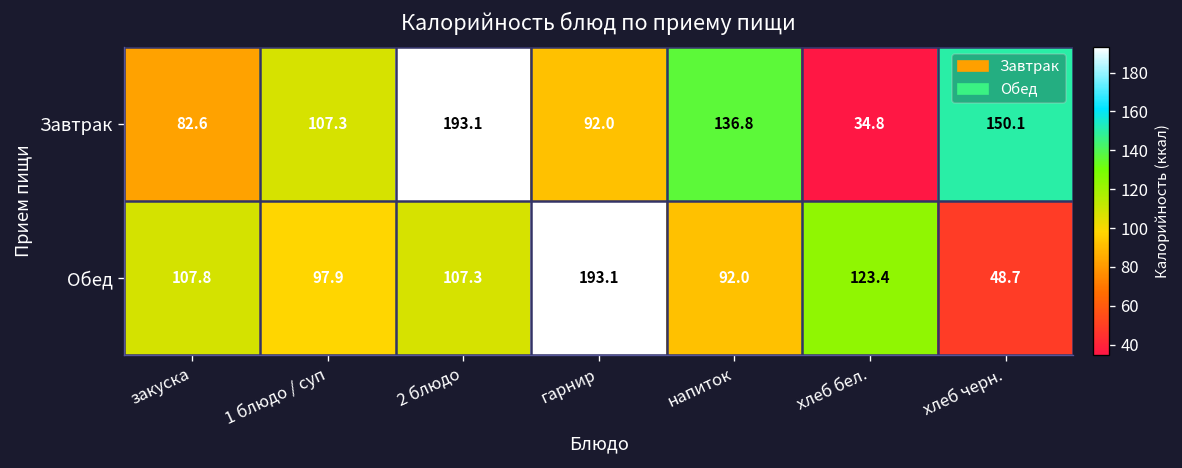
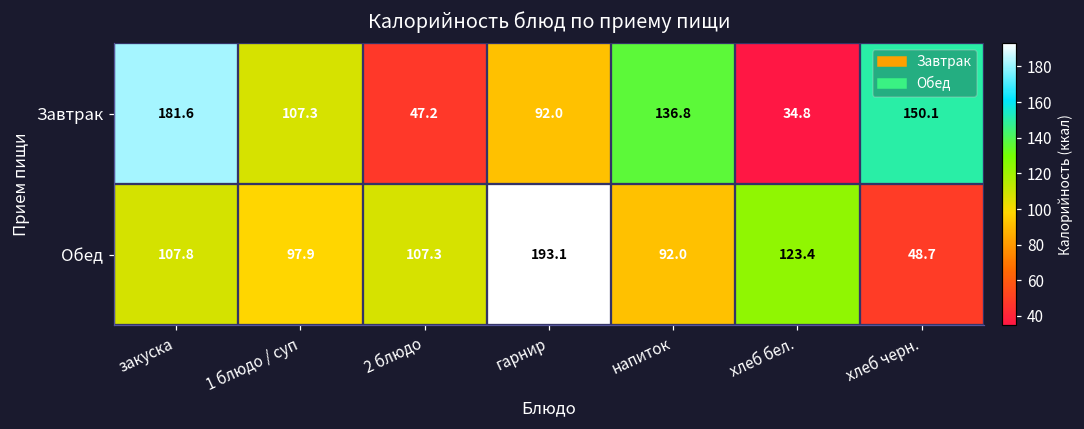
  {
    "Завтрак": {
-     "закуска": 82.6,
+     "закуска": 181.6,
      "1 блюдо / суп": 107.3,
-     "2 блюдо": 193.1,
+     "2 блюдо": 47.2,
      "гарнир": 92.0,
      "напиток": 136.8,
      "хлеб бел.": 34.8,
      "хлеб черн.": 150.1
    },
    "Обед": {
      "закуска": 107.8,
      "1 блюдо / суп": 97.9,
      "2 блюдо": 107.3,
      "гарнир": 193.1,
      "напиток": 92.0,
      "хлеб бел.": 123.4,
      "хлеб черн.": 48.7
    }
  }
